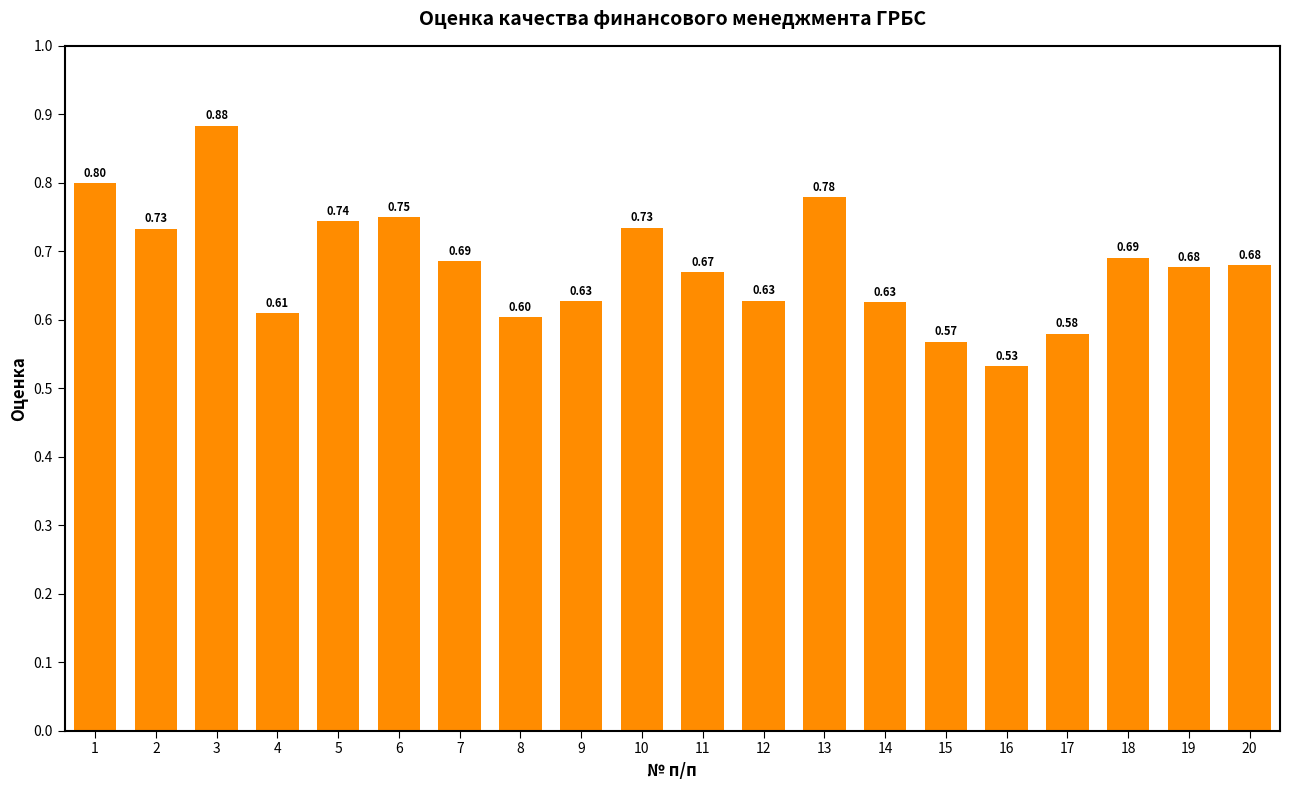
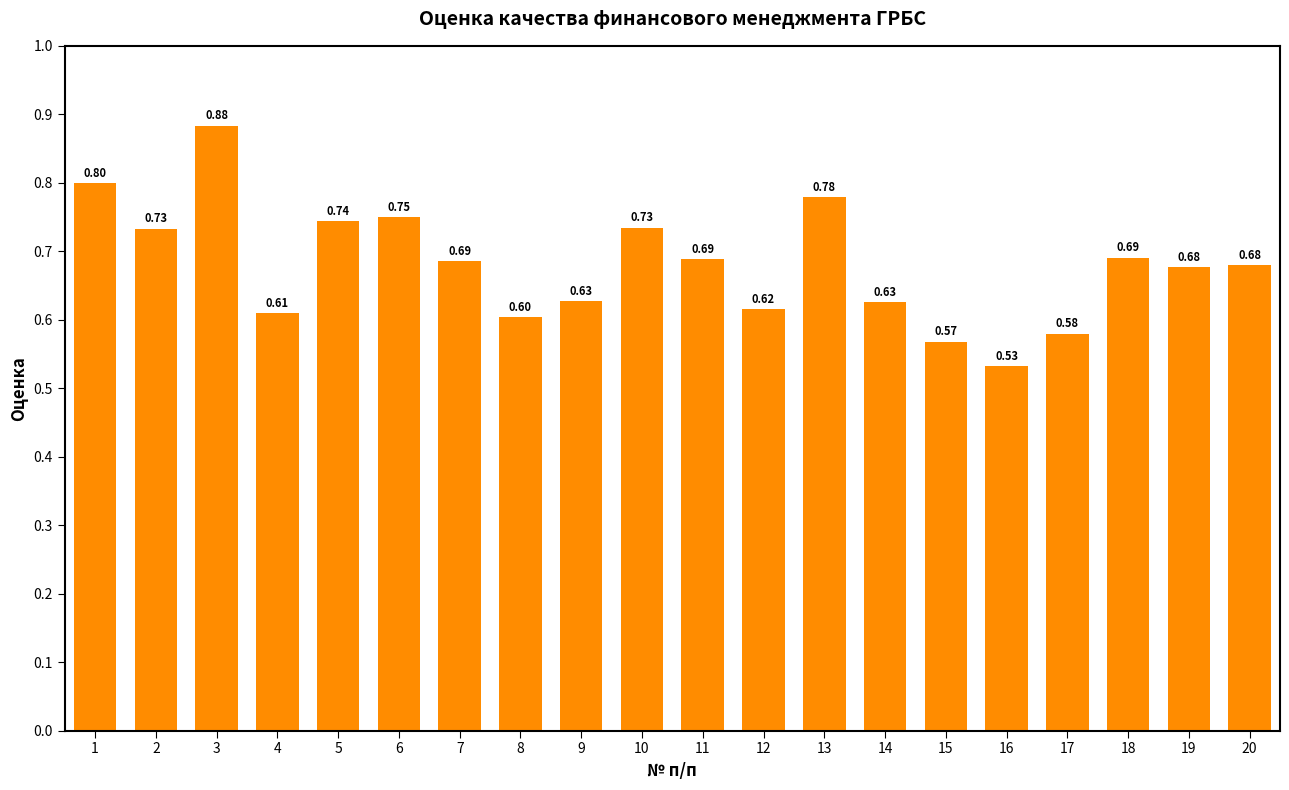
  {
    "1": 0.80,
    "2": 0.73,
    "3": 0.88,
    "4": 0.61,
    "5": 0.74,
    "6": 0.75,
    "7": 0.69,
    "8": 0.60,
    "9": 0.63,
    "10": 0.73,
-   "11": 0.67,
-   "12": 0.63,
+   "11": 0.69,
+   "12": 0.62,
    "13": 0.78,
    "14": 0.63,
    "15": 0.57,
    "16": 0.53,
    "17": 0.58,
    "18": 0.69,
    "19": 0.68,
    "20": 0.68
  }
